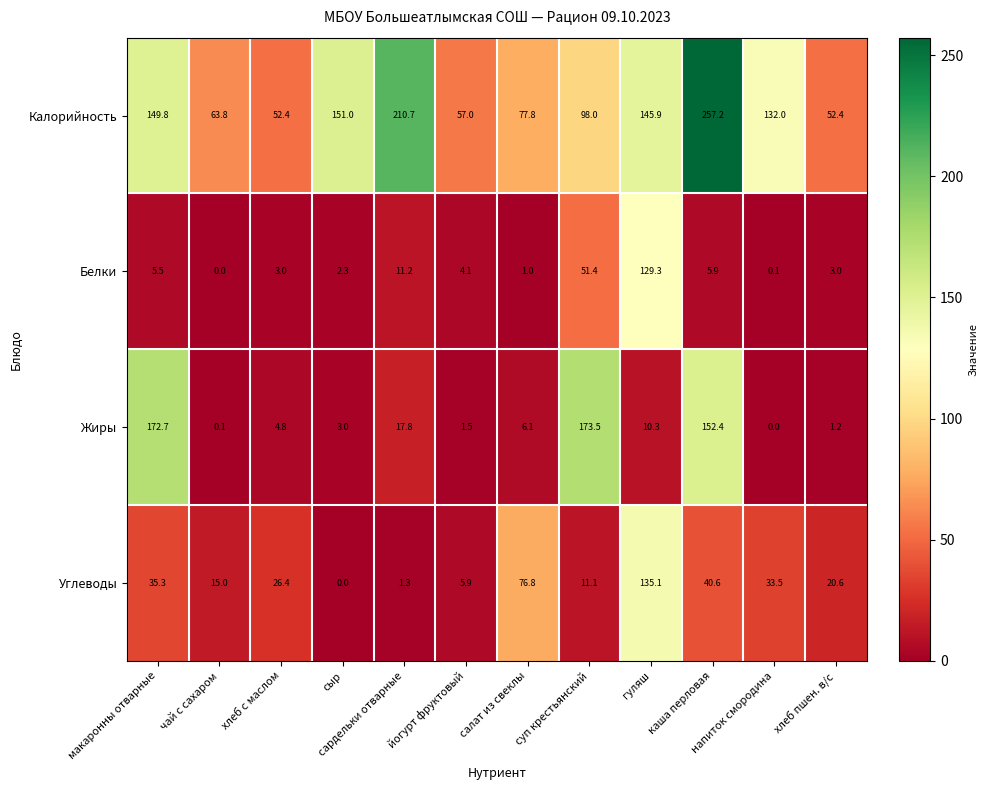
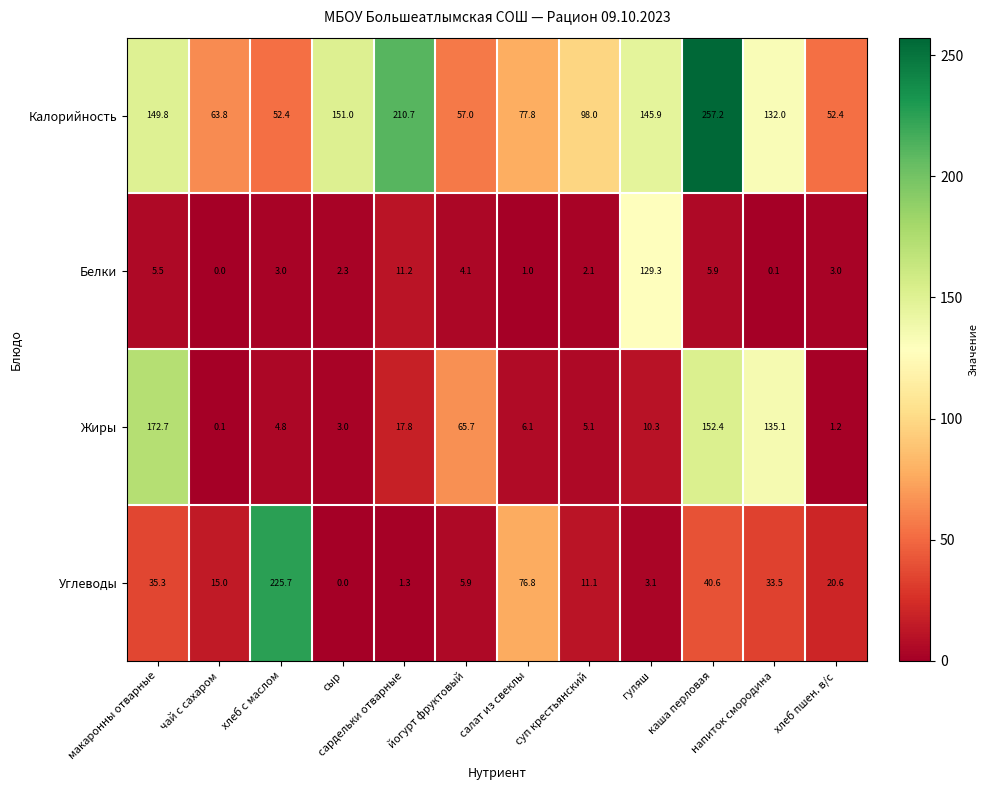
  {
    "Калорийность": {
      "макаронны отварные": 149.8,
      "чай с сахаром": 63.8,
      "хлеб с маслом": 52.4,
      "сыр": 151.0,
      "сардельки отварные": 210.7,
      "йогурт фруктовый": 57.0,
      "салат из свеклы": 77.8,
      "суп крестьянский": 98.0,
      "гуляш": 145.9,
      "каша перловая": 257.2,
      "напиток смородина": 132.0,
      "хлеб пшен. в/с": 52.4
    },
    "Белки": {
      "макаронны отварные": 5.5,
      "чай с сахаром": 0.0,
      "хлеб с маслом": 3.0,
      "сыр": 2.3,
      "сардельки отварные": 11.2,
      "йогурт фруктовый": 4.1,
      "салат из свеклы": 1.0,
-     "суп крестьянский": 51.4,
+     "суп крестьянский": 2.1,
      "гуляш": 129.3,
      "каша перловая": 5.9,
      "напиток смородина": 0.1,
      "хлеб пшен. в/с": 3.0
    },
    "Жиры": {
      "макаронны отварные": 172.7,
      "чай с сахаром": 0.1,
      "хлеб с маслом": 4.8,
      "сыр": 3.0,
      "сардельки отварные": 17.8,
-     "йогурт фруктовый": 1.5,
+     "йогурт фруктовый": 65.7,
      "салат из свеклы": 6.1,
-     "суп крестьянский": 173.5,
+     "суп крестьянский": 5.1,
      "гуляш": 10.3,
      "каша перловая": 152.4,
-     "напиток смородина": 0.0,
+     "напиток смородина": 135.1,
      "хлеб пшен. в/с": 1.2
    },
    "Углеводы": {
      "макаронны отварные": 35.3,
      "чай с сахаром": 15.0,
-     "хлеб с маслом": 26.4,
+     "хлеб с маслом": 225.7,
      "сыр": 0.0,
      "сардельки отварные": 1.3,
      "йогурт фруктовый": 5.9,
      "салат из свеклы": 76.8,
      "суп крестьянский": 11.1,
-     "гуляш": 135.1,
+     "гуляш": 3.1,
      "каша перловая": 40.6,
      "напиток смородина": 33.5,
      "хлеб пшен. в/с": 20.6
    }
  }
